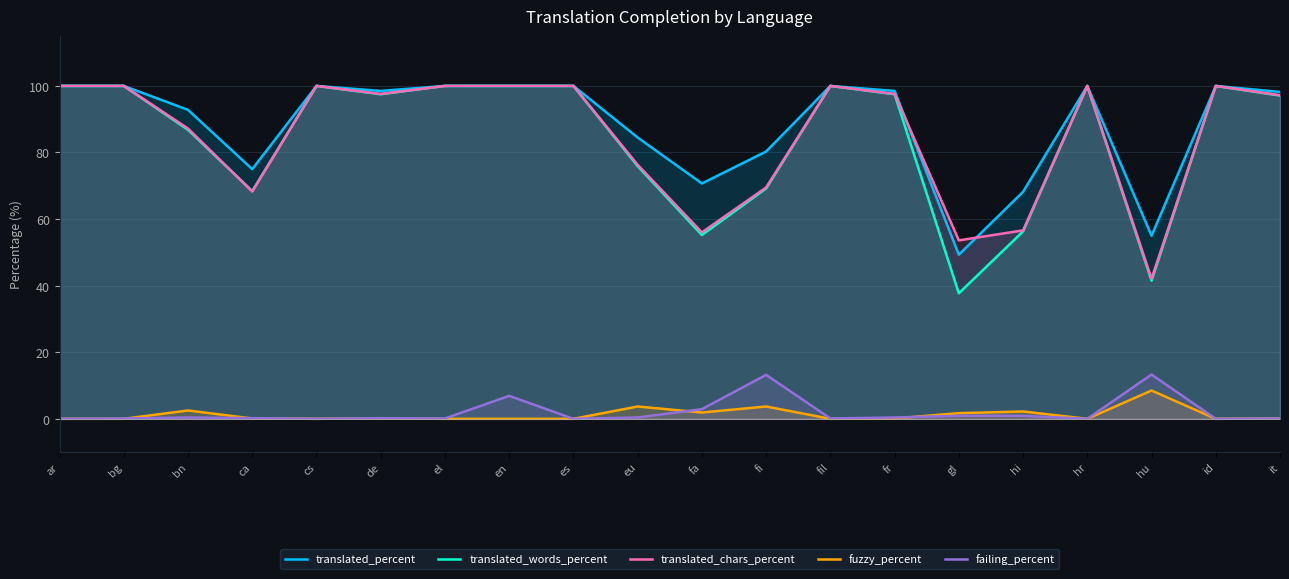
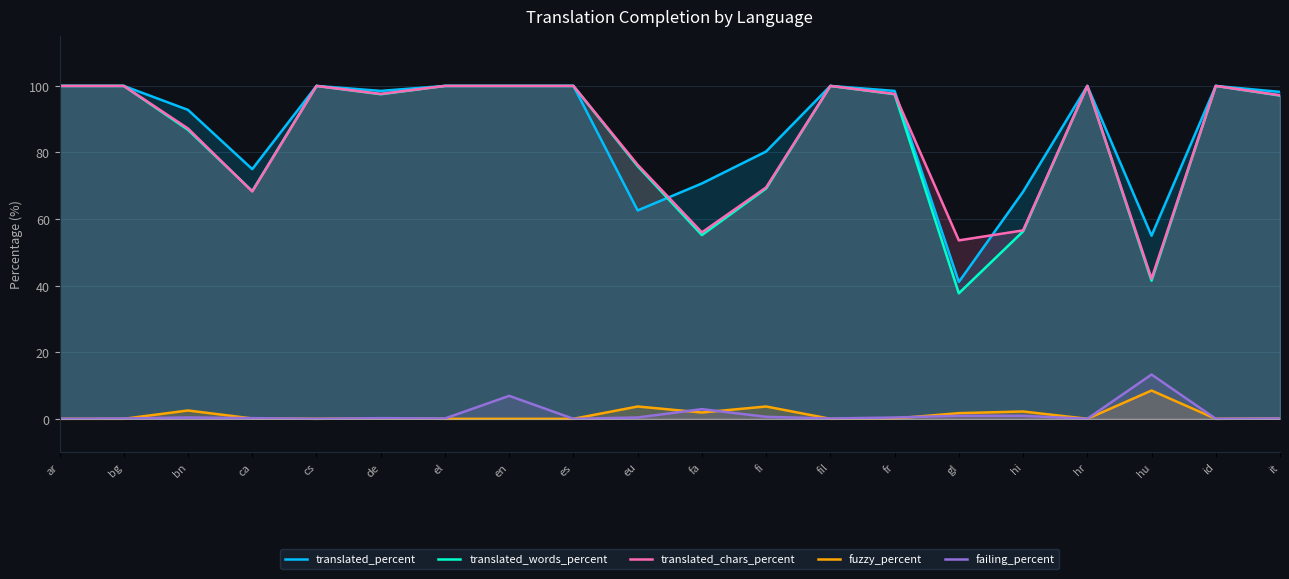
  {
    "translated_percent": {
      "bn": 93,
      "ca": 75,
      "de": 99,
-     "eu": 85,
+     "eu": 63,
      "fa": 71,
      "fi": 80,
      "fr": 99,
-     "gl": 49,
+     "gl": 41,
      "hi": 68,
      "hu": 55,
      "it": 98
    },
    "translated_words_percent": {
      "fa": 55,
      "gl": 38
    },
    "translated_chars_percent": {
      "fa": 56,
      "gl": 54
    },
    "fuzzy_percent": {
      "bn": 3,
      "en": 0,
      "eu": 4,
      "fa": 2,
      "fi": 4,
      "gl": 2,
      "hi": 2,
      "hu": 9
    },
    "failing_percent": {
      "bn": 0,
      "en": 7,
      "eu": 0,
      "fa": 3,
-     "fi": 13,
+     "fi": 1,
      "gl": 1,
      "hi": 1,
      "hu": 13
    }
  }
